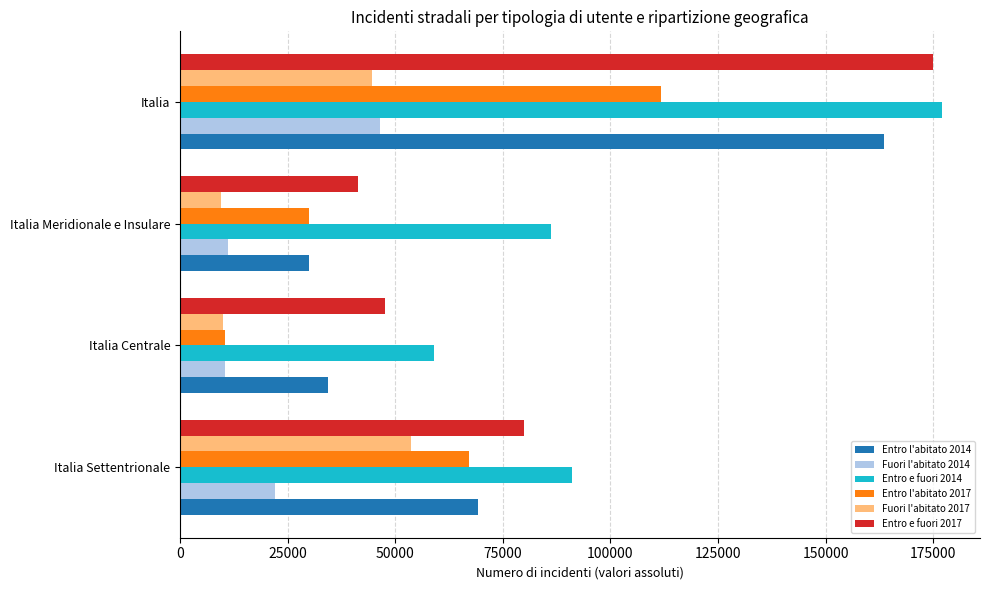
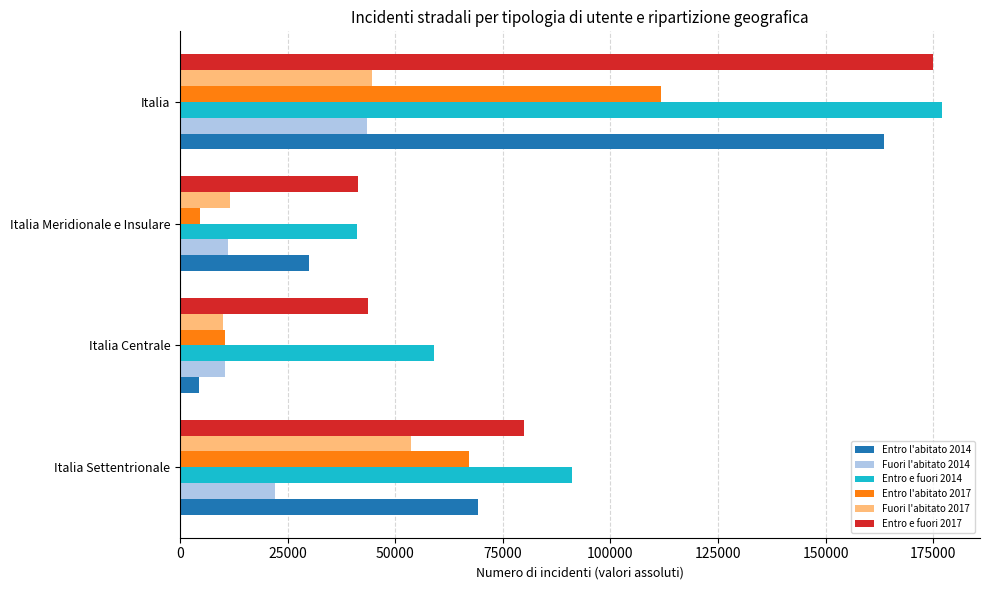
  {
    "Entro l'abitato 2014": {
      "Italia": 164000,
      "Italia Meridionale e Insulare": 30000,
-     "Italia Centrale": 34000,
+     "Italia Centrale": 4000,
      "Italia Settentrionale": 69000
    },
    "Fuori l'abitato 2014": {
-     "Italia": 47000,
+     "Italia": 43000,
      "Italia Meridionale e Insulare": 11000,
      "Italia Centrale": 10000,
      "Italia Settentrionale": 22000
    },
    "Entro e fuori 2014": {
      "Italia": 177000,
-     "Italia Meridionale e Insulare": 86000,
+     "Italia Meridionale e Insulare": 41000,
      "Italia Centrale": 59000,
      "Italia Settentrionale": 91000
    },
    "Entro l'abitato 2017": {
      "Italia": 112000,
-     "Italia Meridionale e Insulare": 30000,
+     "Italia Meridionale e Insulare": 5000,
      "Italia Centrale": 10000,
      "Italia Settentrionale": 67000
    },
    "Fuori l'abitato 2017": {
      "Italia": 44000,
-     "Italia Meridionale e Insulare": 10000,
+     "Italia Meridionale e Insulare": 11000,
      "Italia Centrale": 10000,
      "Italia Settentrionale": 54000
    },
    "Entro e fuori 2017": {
      "Italia": 175000,
      "Italia Meridionale e Insulare": 41000,
-     "Italia Centrale": 47000,
+     "Italia Centrale": 44000,
      "Italia Settentrionale": 80000
    }
  }
